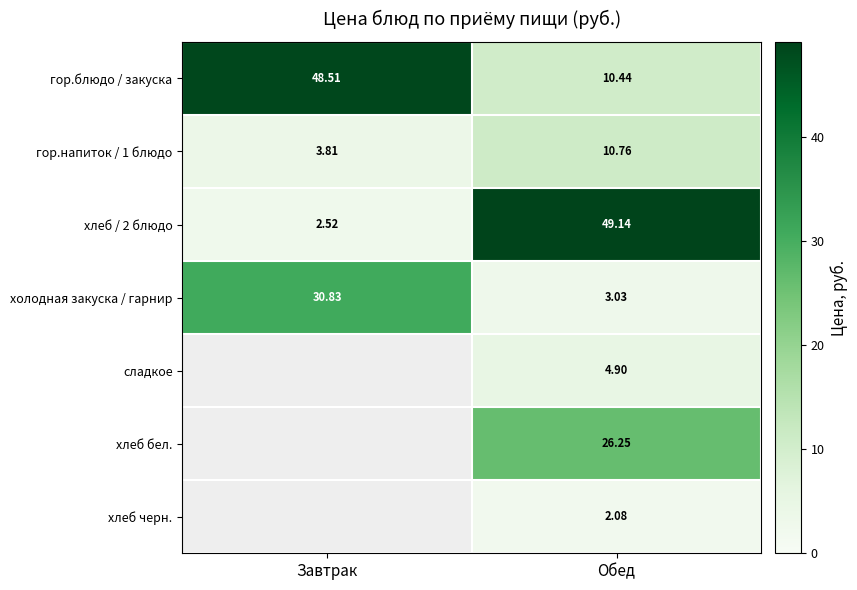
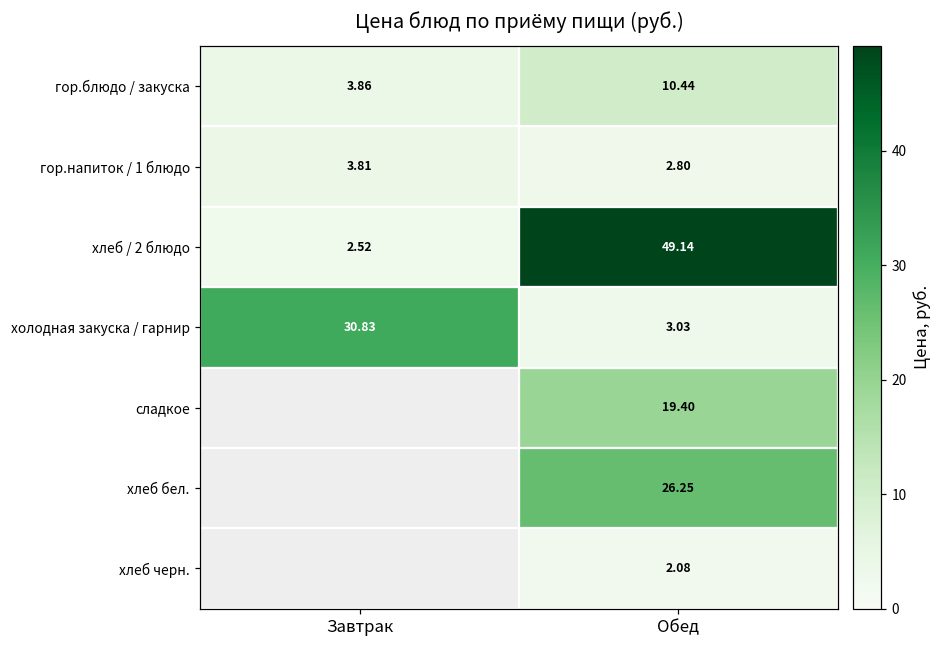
  {
    "гор.блюдо / закуска": {
-     "Завтрак": 48.51,
+     "Завтрак": 3.86,
      "Обед": 10.44
    },
    "гор.напиток / 1 блюдо": {
      "Завтрак": 3.81,
-     "Обед": 10.76
+     "Обед": 2.80
    },
    "хлеб / 2 блюдо": {
      "Завтрак": 2.52,
      "Обед": 49.14
    },
    "холодная закуска / гарнир": {
      "Завтрак": 30.83,
      "Обед": 3.03
    },
    "сладкое": {
-     "Обед": 4.90
+     "Обед": 19.40
    },
    "хлеб бел.": {
      "Обед": 26.25
    },
    "хлеб черн.": {
      "Обед": 2.08
    }
  }
